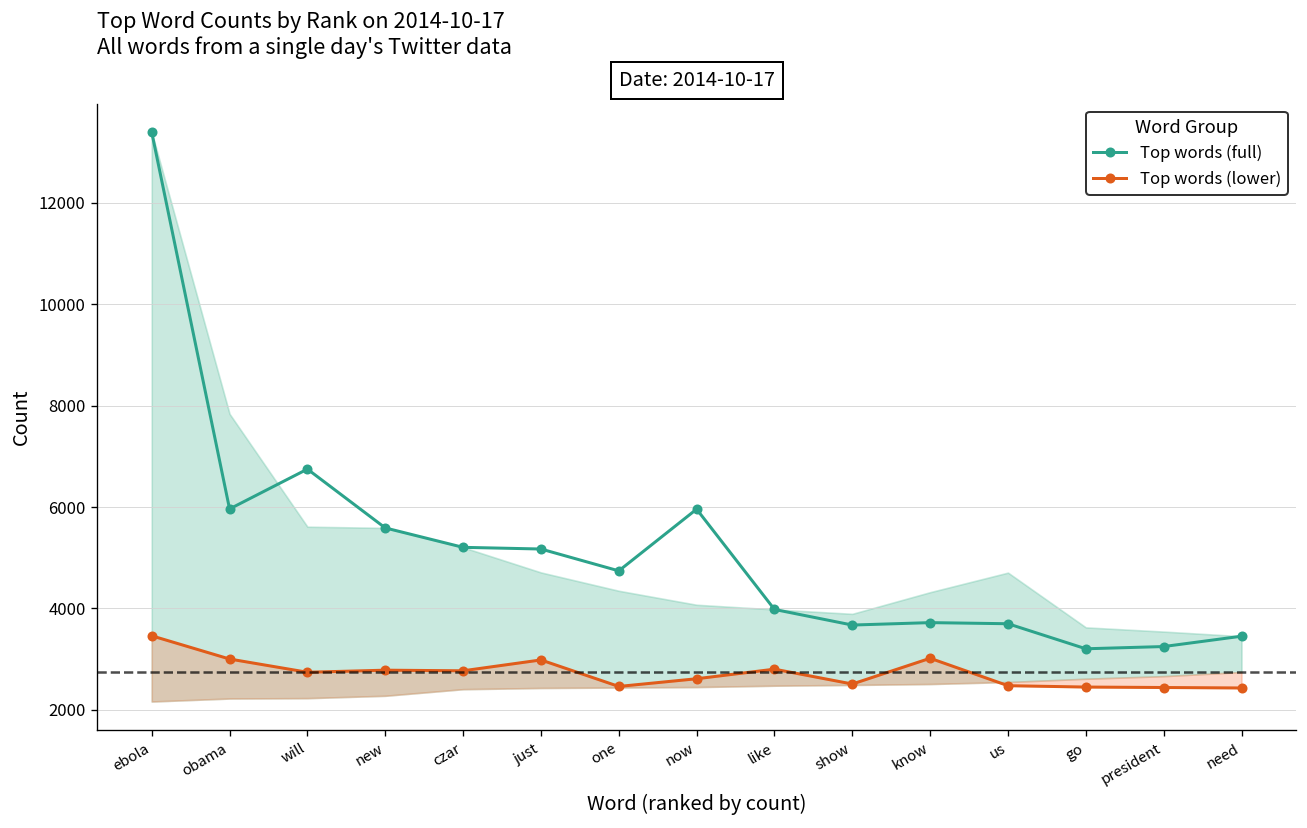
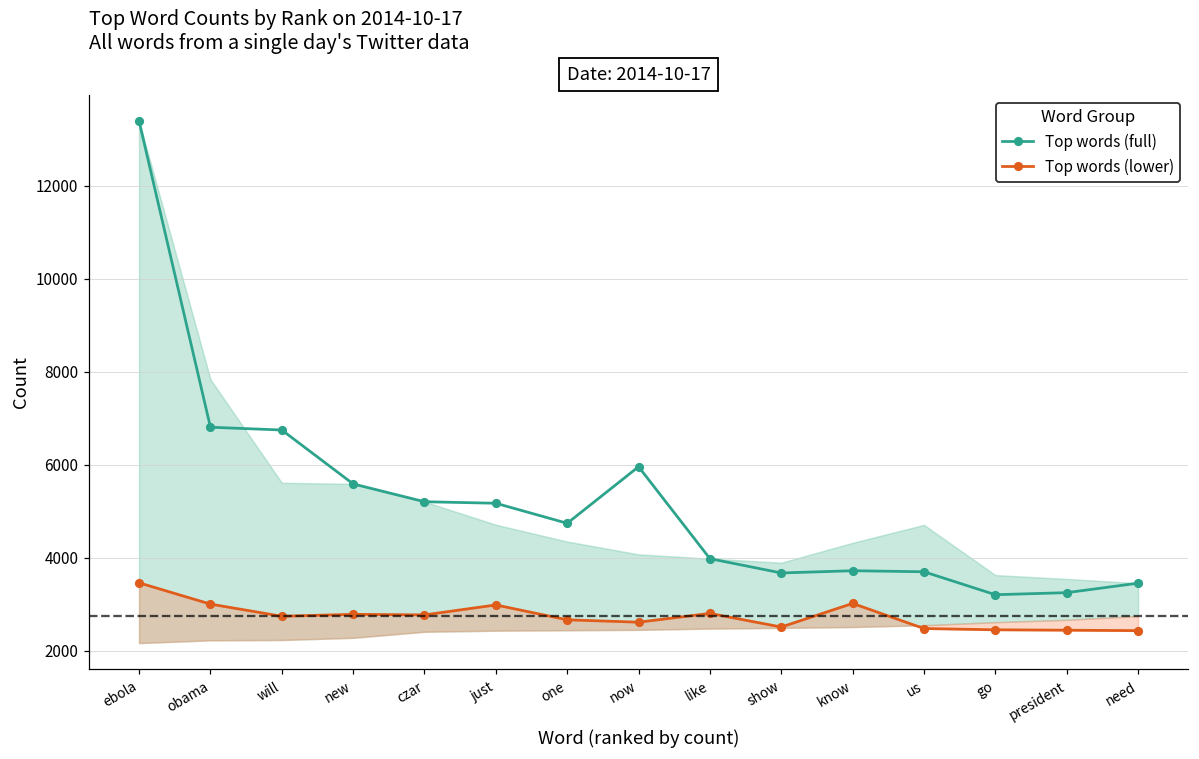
  {
    "Top words (full)": {
-     "obama": 6000,
+     "obama": 6800,
      "will": 6700,
      "just": 5200,
      "one": 4700,
      "now": 6000,
      "show": 3700,
      "know": 3700,
      "us": 3700,
      "go": 3200,
      "president": 3200
    },
    "Top words (lower)": {
-     "one": 2500,
+     "one": 2700,
      "us": 2500,
      "go": 2500,
      "president": 2400,
      "need": 2400
    }
  }
